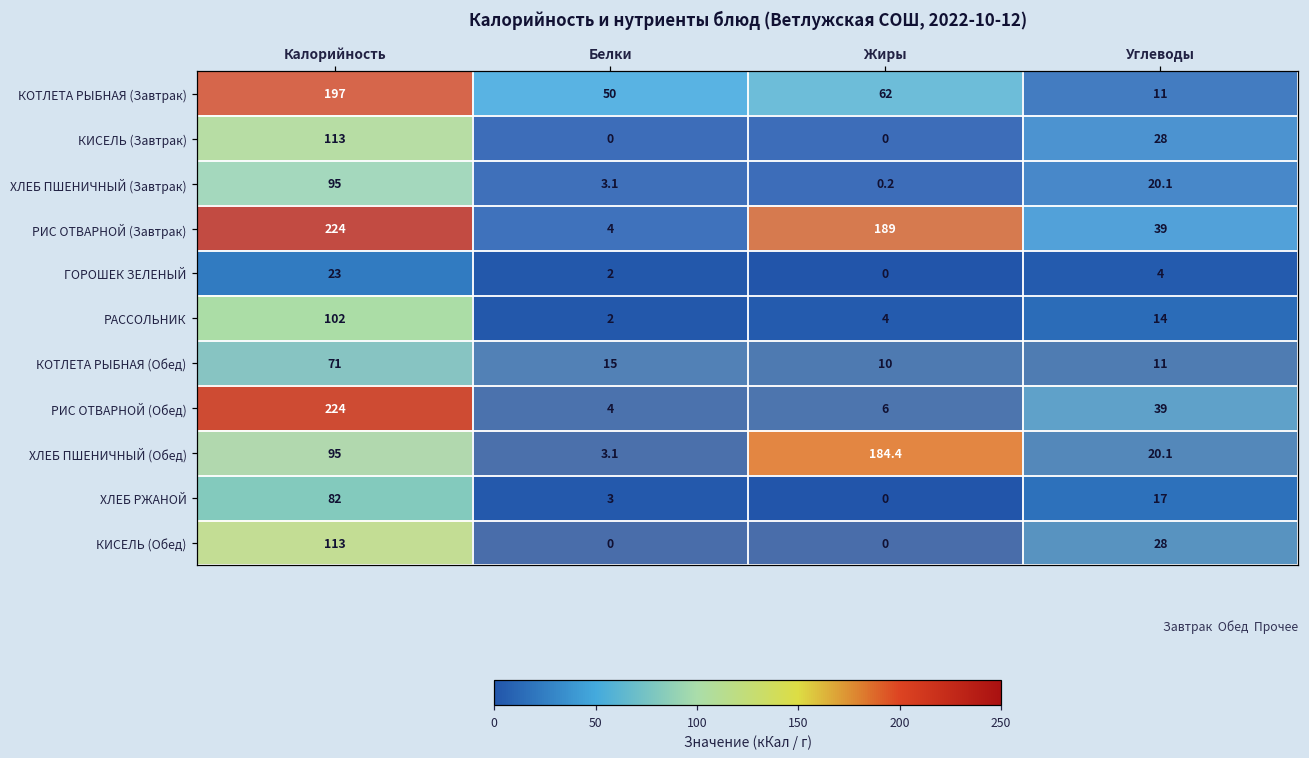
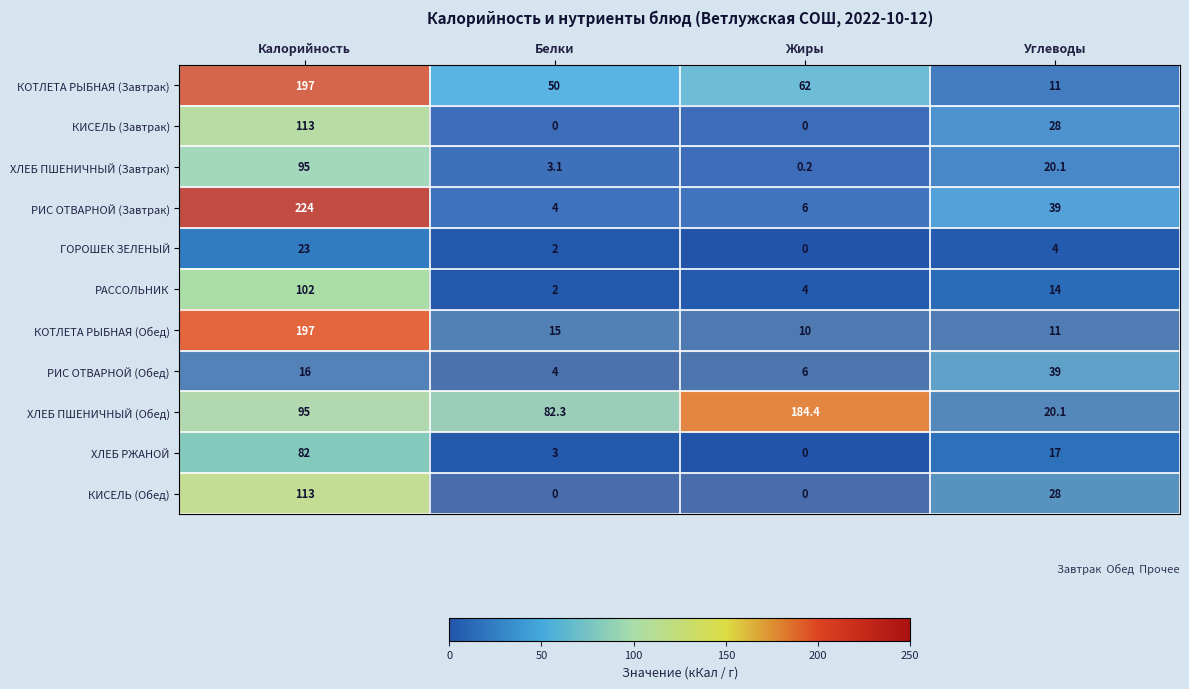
  {
    "КОТЛЕТА РЫБНАЯ (Завтрак)": {
      "Калорийность": 197,
      "Белки": 50,
      "Жиры": 62,
      "Углеводы": 11
    },
    "КИСЕЛЬ (Завтрак)": {
      "Калорийность": 113,
      "Белки": 0,
      "Жиры": 0,
      "Углеводы": 28
    },
    "ХЛЕБ ПШЕНИЧНЫЙ (Завтрак)": {
      "Калорийность": 95,
      "Белки": 3.1,
      "Жиры": 0.2,
      "Углеводы": 20.1
    },
    "РИС ОТВАРНОЙ (Завтрак)": {
      "Калорийность": 224,
      "Белки": 4,
-     "Жиры": 189,
+     "Жиры": 6,
      "Углеводы": 39
    },
    "ГОРОШЕК ЗЕЛЕНЫЙ": {
      "Калорийность": 23,
      "Белки": 2,
      "Жиры": 0,
      "Углеводы": 4
    },
    "РАССОЛЬНИК": {
      "Калорийность": 102,
      "Белки": 2,
      "Жиры": 4,
      "Углеводы": 14
    },
    "КОТЛЕТА РЫБНАЯ (Обед)": {
-     "Калорийность": 71,
+     "Калорийность": 197,
      "Белки": 15,
      "Жиры": 10,
      "Углеводы": 11
    },
    "РИС ОТВАРНОЙ (Обед)": {
-     "Калорийность": 224,
+     "Калорийность": 16,
      "Белки": 4,
      "Жиры": 6,
      "Углеводы": 39
    },
    "ХЛЕБ ПШЕНИЧНЫЙ (Обед)": {
      "Калорийность": 95,
-     "Белки": 3.1,
+     "Белки": 82.3,
      "Жиры": 184.4,
      "Углеводы": 20.1
    },
    "ХЛЕБ РЖАНОЙ": {
      "Калорийность": 82,
      "Белки": 3,
      "Жиры": 0,
      "Углеводы": 17
    },
    "КИСЕЛЬ (Обед)": {
      "Калорийность": 113,
      "Белки": 0,
      "Жиры": 0,
      "Углеводы": 28
    }
  }
